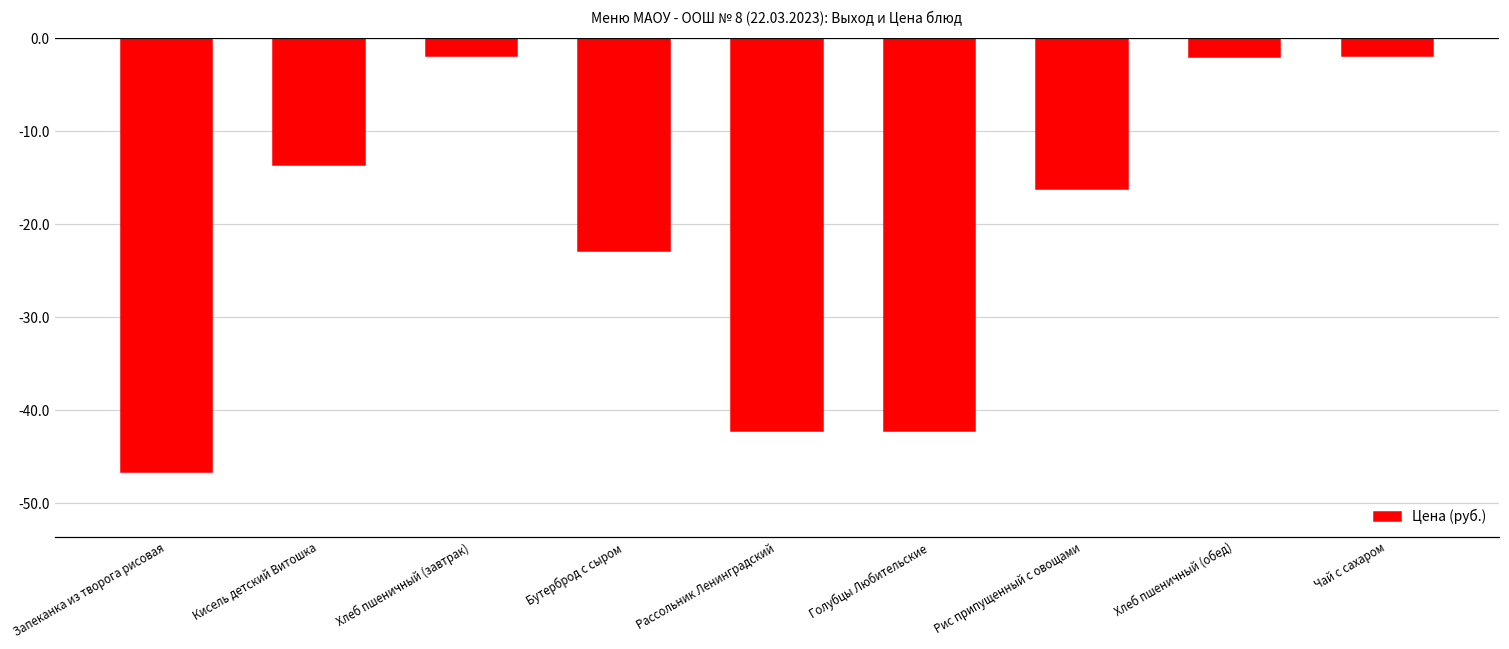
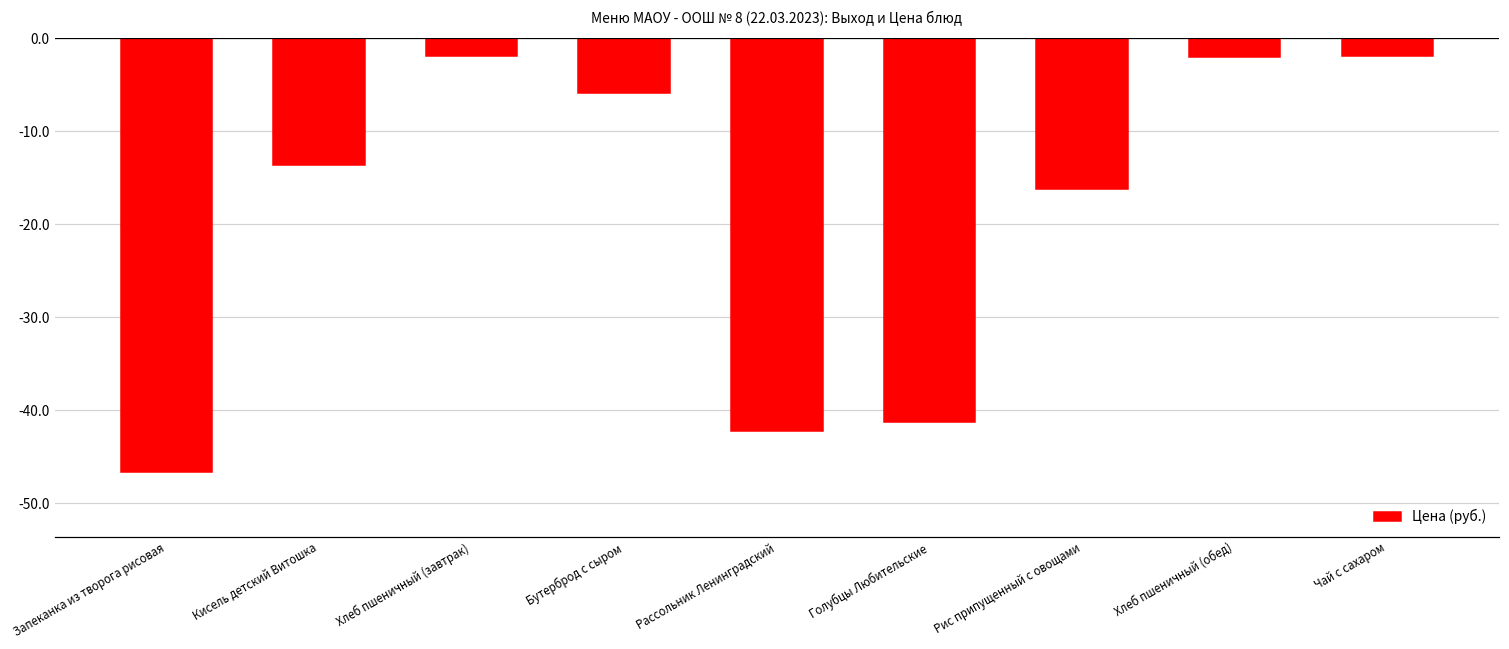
  {
    "Запеканка из творога рисовая": -47,
    "Кисель детский Витошка": -14,
    "Хлеб пшеничный (завтрак)": -2,
-   "Бутерброд с сыром": -23,
+   "Бутерброд с сыром": -6,
    "Рассольник Ленинградский": -42,
-   "Голубцы Любительские": -42,
+   "Голубцы Любительские": -41,
    "Рис припущенный с овощами": -16,
    "Хлеб пшеничный (обед)": -2,
    "Чай с сахаром": -2
  }
